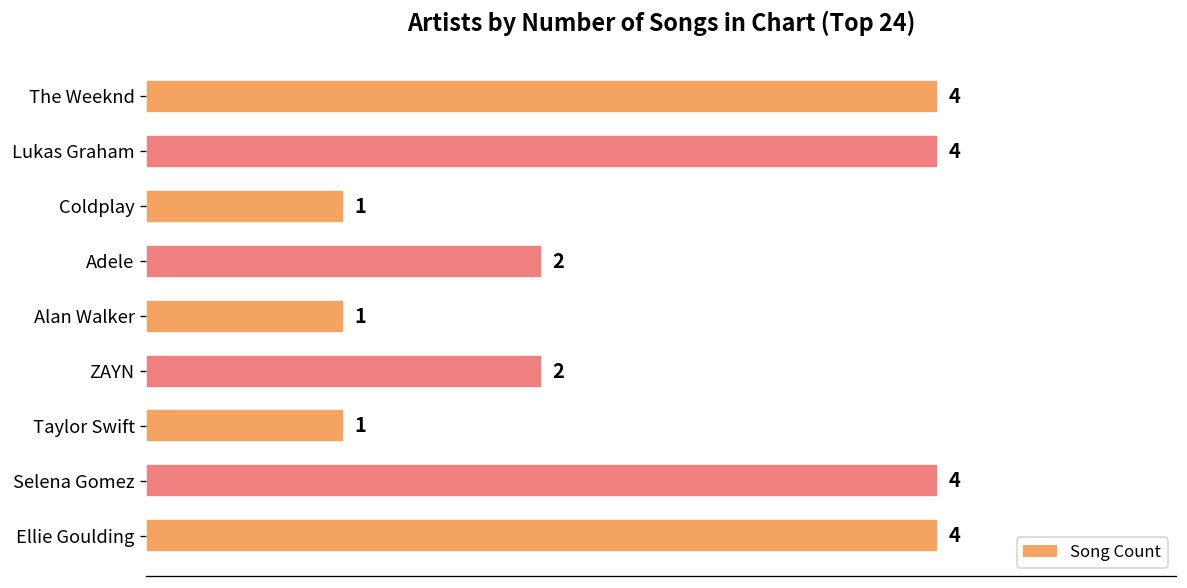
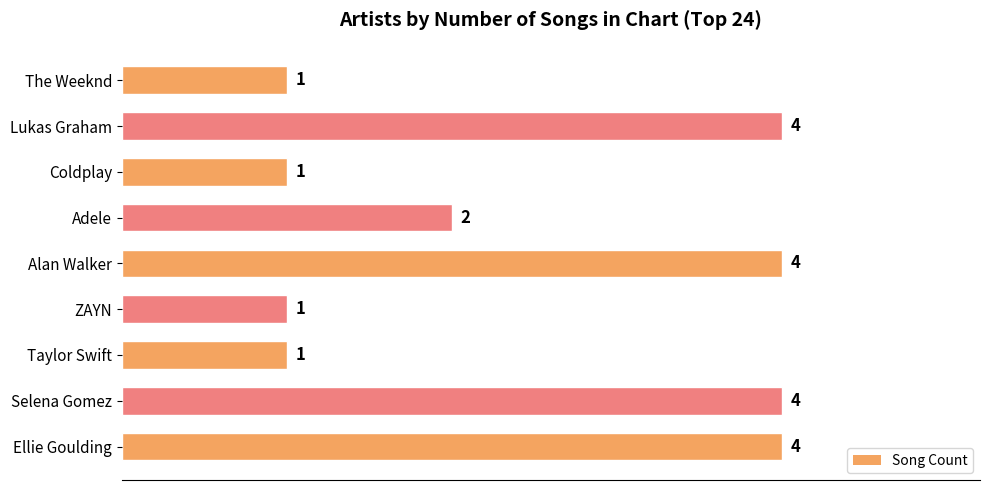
  {
-   "The Weeknd": 4,
+   "The Weeknd": 1,
    "Lukas Graham": 4,
    "Coldplay": 1,
    "Adele": 2,
-   "Alan Walker": 1,
-   "ZAYN": 2,
+   "Alan Walker": 4,
+   "ZAYN": 1,
    "Taylor Swift": 1,
    "Selena Gomez": 4,
    "Ellie Goulding": 4
  }
